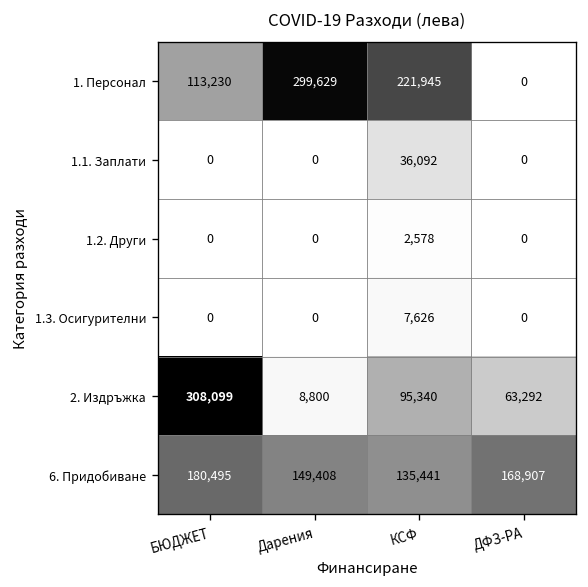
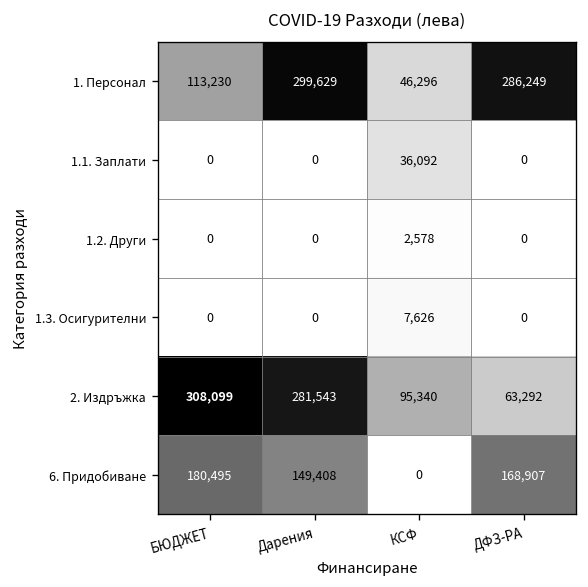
  {
    "1. Персонал": {
      "БЮДЖЕТ": "113,230",
      "Дарения": "299,629",
-     "КСФ": "221,945",
-     "ДФЗ-РА": "0"
+     "КСФ": "46,296",
+     "ДФЗ-РА": "286,249"
    },
    "1.1. Заплати": {
      "БЮДЖЕТ": "0",
      "Дарения": "0",
      "КСФ": "36,092",
      "ДФЗ-РА": "0"
    },
    "1.2. Други": {
      "БЮДЖЕТ": "0",
      "Дарения": "0",
      "КСФ": "2,578",
      "ДФЗ-РА": "0"
    },
    "1.3. Осигурителни": {
      "БЮДЖЕТ": "0",
      "Дарения": "0",
      "КСФ": "7,626",
      "ДФЗ-РА": "0"
    },
    "2. Издръжка": {
      "БЮДЖЕТ": "308,099",
-     "Дарения": "8,800",
+     "Дарения": "281,543",
      "КСФ": "95,340",
      "ДФЗ-РА": "63,292"
    },
    "6. Придобиване": {
      "БЮДЖЕТ": "180,495",
      "Дарения": "149,408",
-     "КСФ": "135,441",
+     "КСФ": "0",
      "ДФЗ-РА": "168,907"
    }
  }
